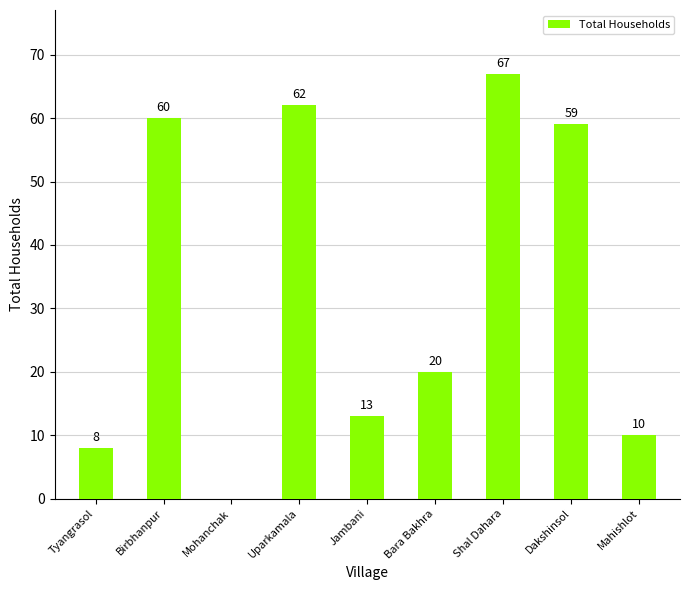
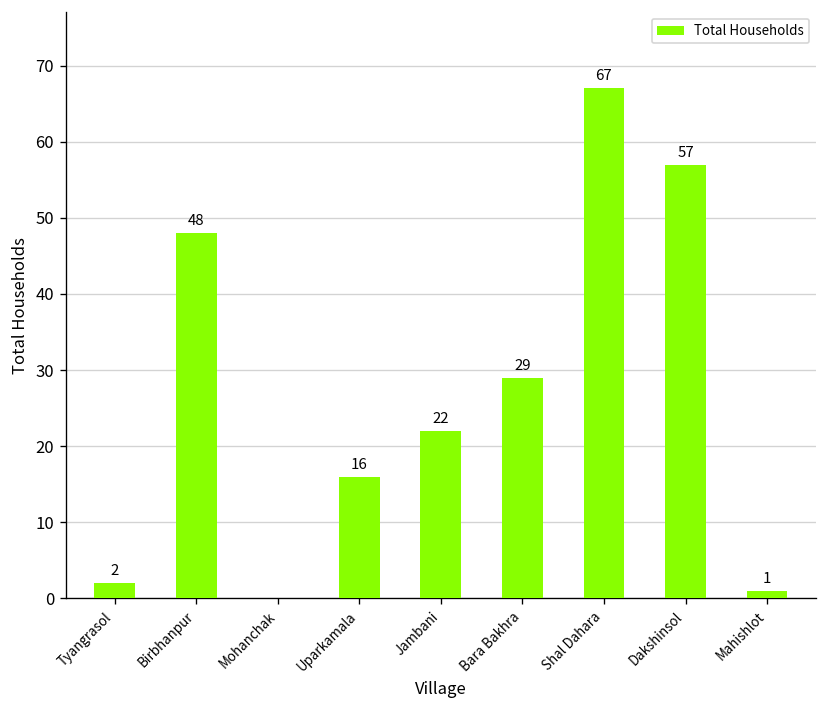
  {
-   "Tyangrasol": 8,
-   "Birbhanpur": 60,
-   "Uparkamala": 62,
-   "Jambani": 13,
-   "Bara Bakhra": 20,
+   "Tyangrasol": 2,
+   "Birbhanpur": 48,
+   "Uparkamala": 16,
+   "Jambani": 22,
+   "Bara Bakhra": 29,
    "Shal Dahara": 67,
-   "Dakshinsol": 59,
-   "Mahishlot": 10
+   "Dakshinsol": 57,
+   "Mahishlot": 1
  }
